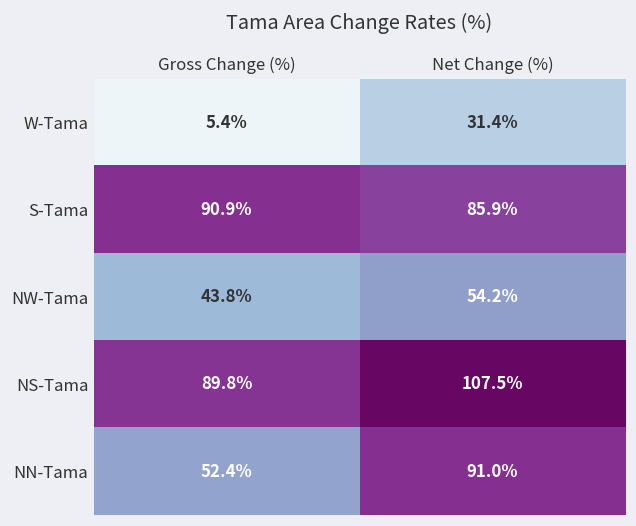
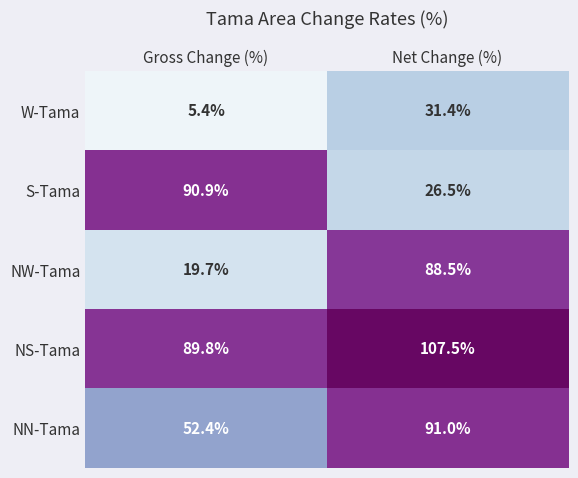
  {
    "W-Tama": {
      "Gross Change (%)": "5.4%",
      "Net Change (%)": "31.4%"
    },
    "S-Tama": {
      "Gross Change (%)": "90.9%",
-     "Net Change (%)": "85.9%"
+     "Net Change (%)": "26.5%"
    },
    "NW-Tama": {
-     "Gross Change (%)": "43.8%",
-     "Net Change (%)": "54.2%"
+     "Gross Change (%)": "19.7%",
+     "Net Change (%)": "88.5%"
    },
    "NS-Tama": {
      "Gross Change (%)": "89.8%",
      "Net Change (%)": "107.5%"
    },
    "NN-Tama": {
      "Gross Change (%)": "52.4%",
      "Net Change (%)": "91.0%"
    }
  }
